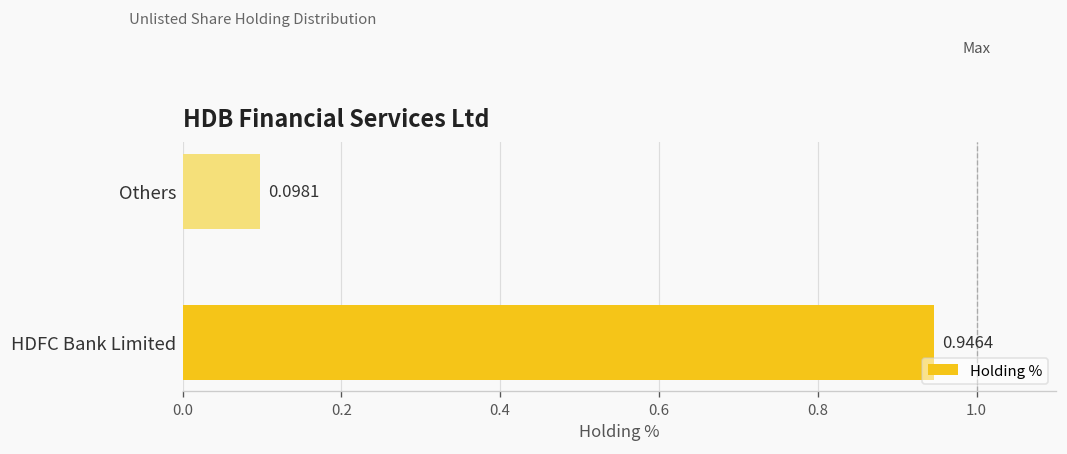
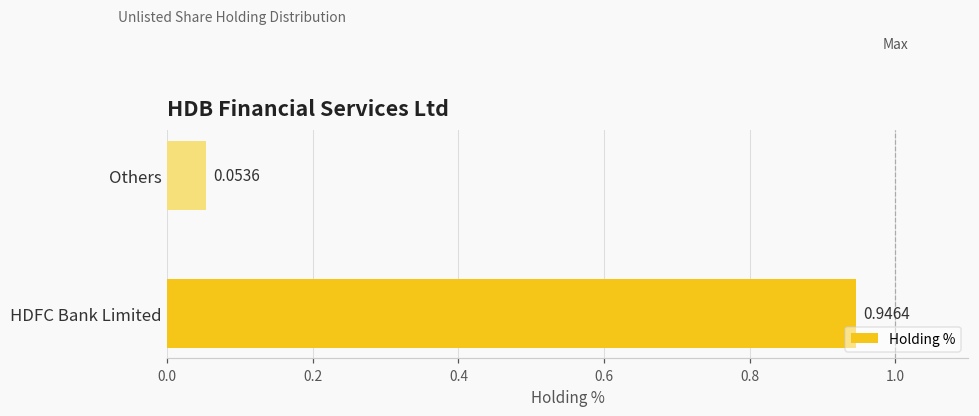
  {
-   "Others": 0.0981,
+   "Others": 0.0536,
    "HDFC Bank Limited": 0.9464
  }
